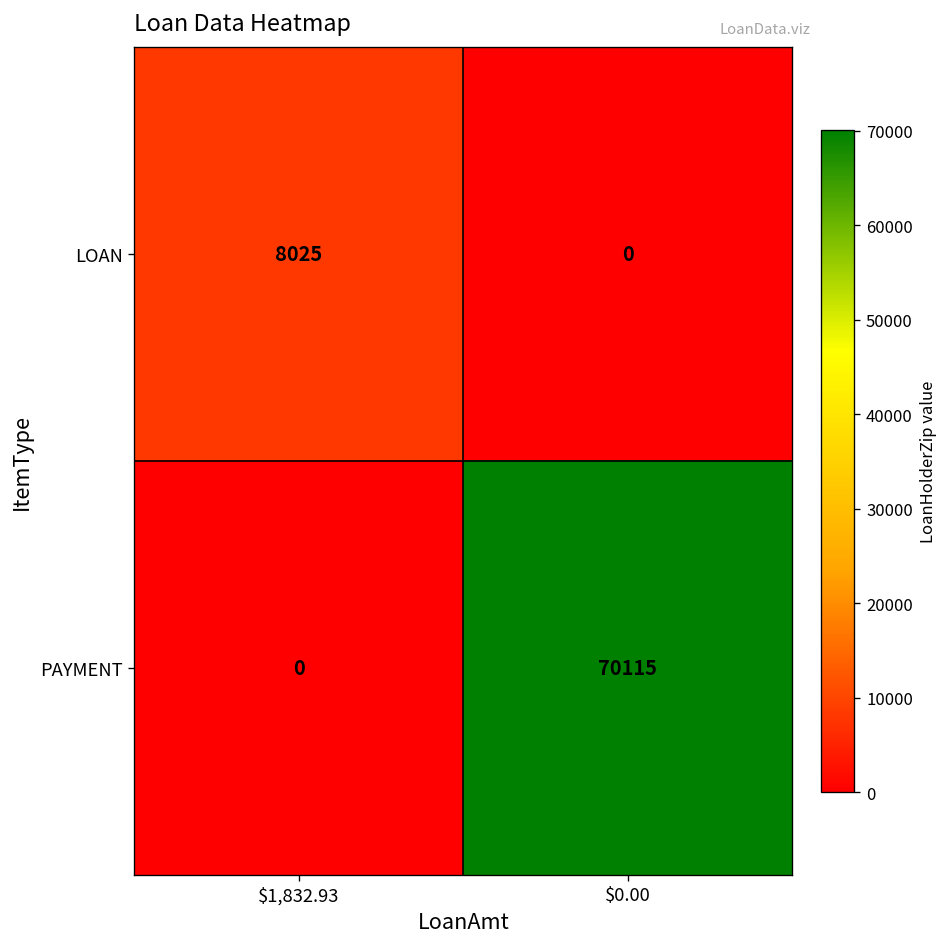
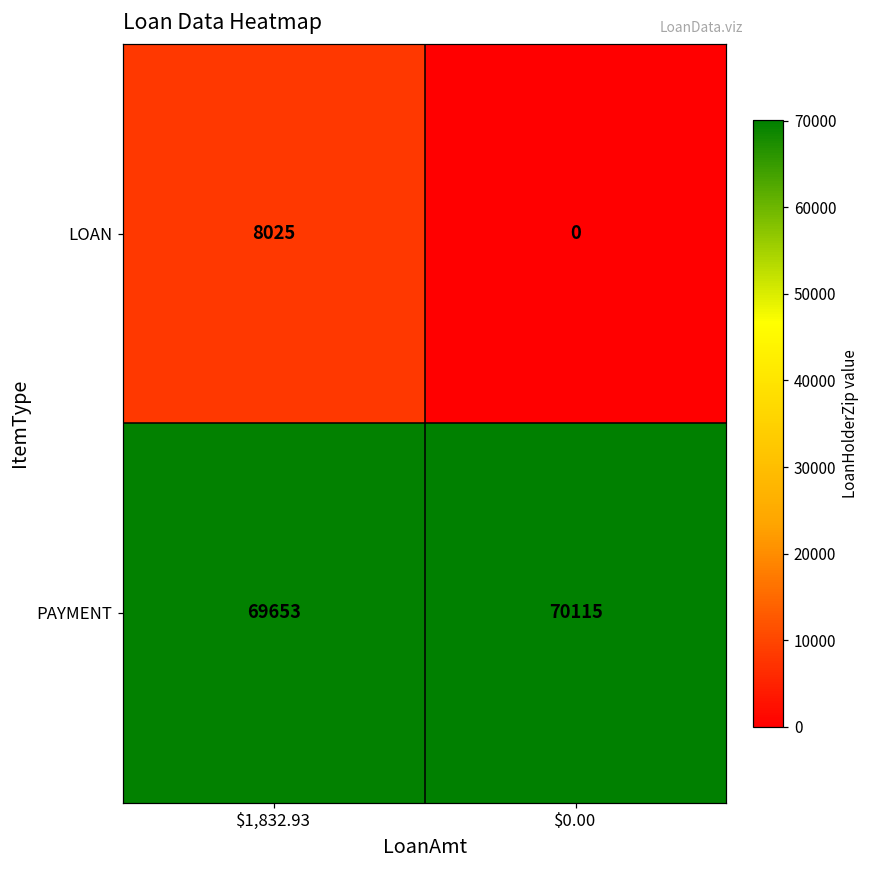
  {
    "LOAN": {
      "$1,832.93": 8025,
      "$0.00": 0
    },
    "PAYMENT": {
-     "$1,832.93": 0,
+     "$1,832.93": 69653,
      "$0.00": 70115
    }
  }
